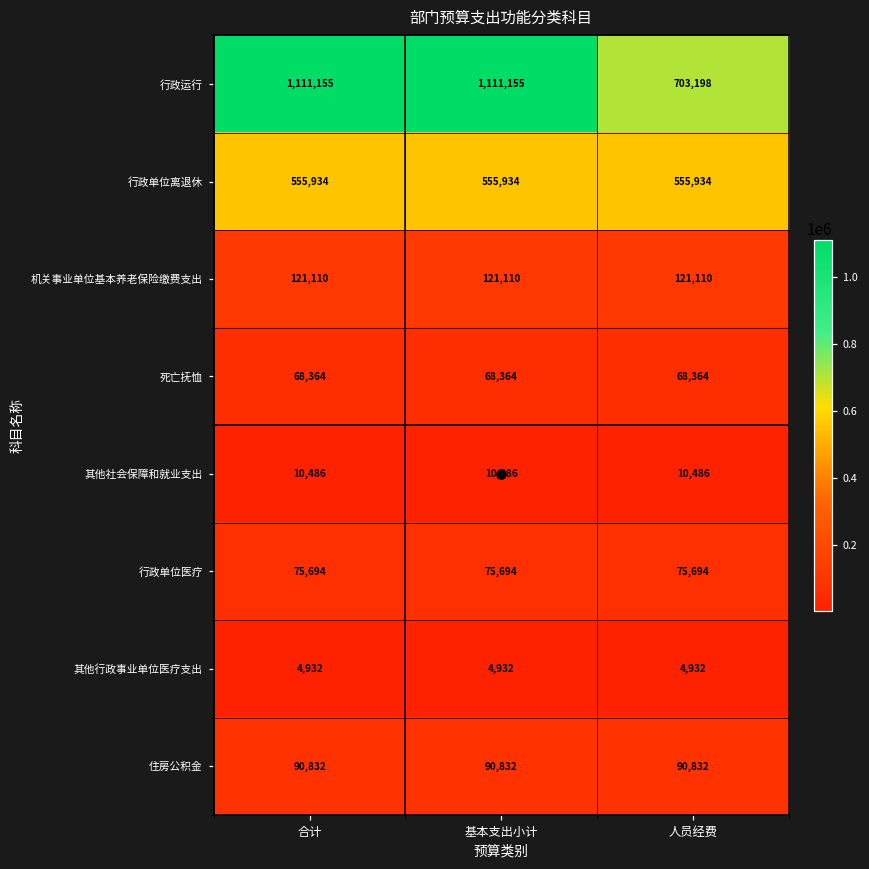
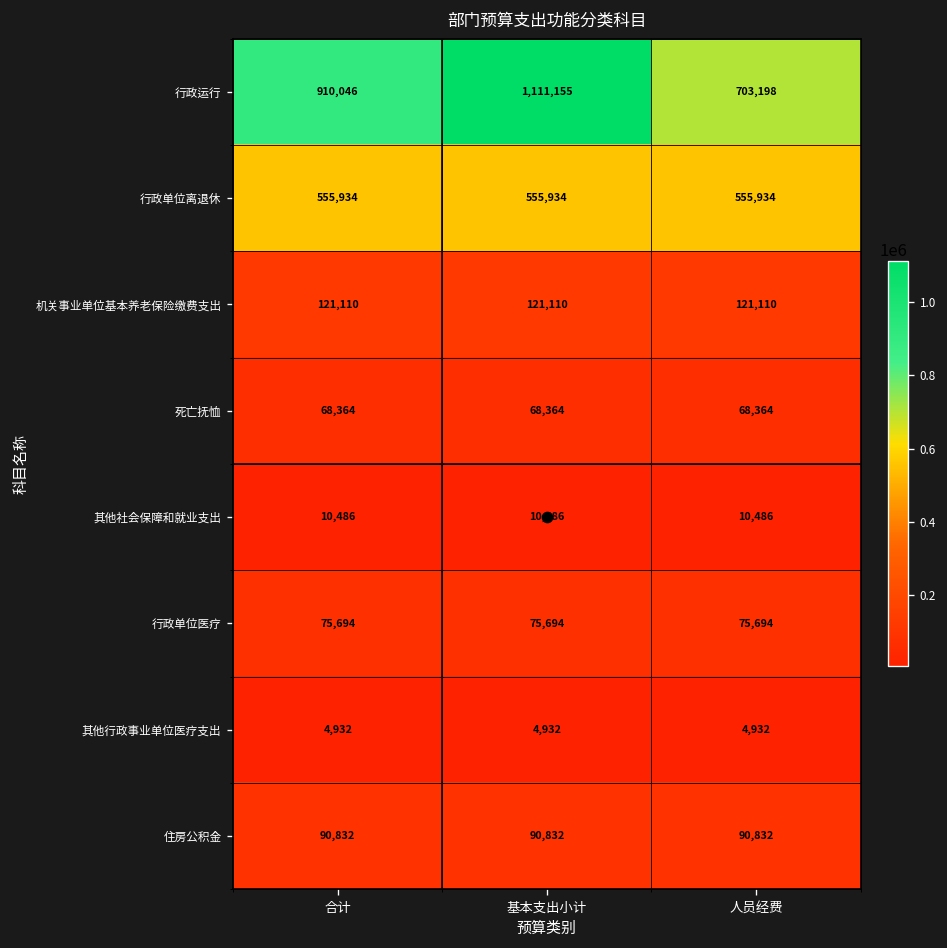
  {
    "行政运行": {
-     "合计": "1,111,155",
+     "合计": "910,046",
      "基本支出小计": "1,111,155",
      "人员经费": "703,198"
    },
    "行政单位离退休": {
      "合计": "555,934",
      "基本支出小计": "555,934",
      "人员经费": "555,934"
    },
    "机关事业单位基本养老保险缴费支出": {
      "合计": "121,110",
      "基本支出小计": "121,110",
      "人员经费": "121,110"
    },
    "死亡抚恤": {
      "合计": "68,364",
      "基本支出小计": "68,364",
      "人员经费": "68,364"
    },
    "其他社会保障和就业支出": {
      "合计": "10,486",
      "人员经费": "10,486"
    },
    "行政单位医疗": {
      "合计": "75,694",
      "基本支出小计": "75,694",
      "人员经费": "75,694"
    },
    "其他行政事业单位医疗支出": {
      "合计": "4,932",
      "基本支出小计": "4,932",
      "人员经费": "4,932"
    },
    "住房公积金": {
      "合计": "90,832",
      "基本支出小计": "90,832",
      "人员经费": "90,832"
    }
  }
